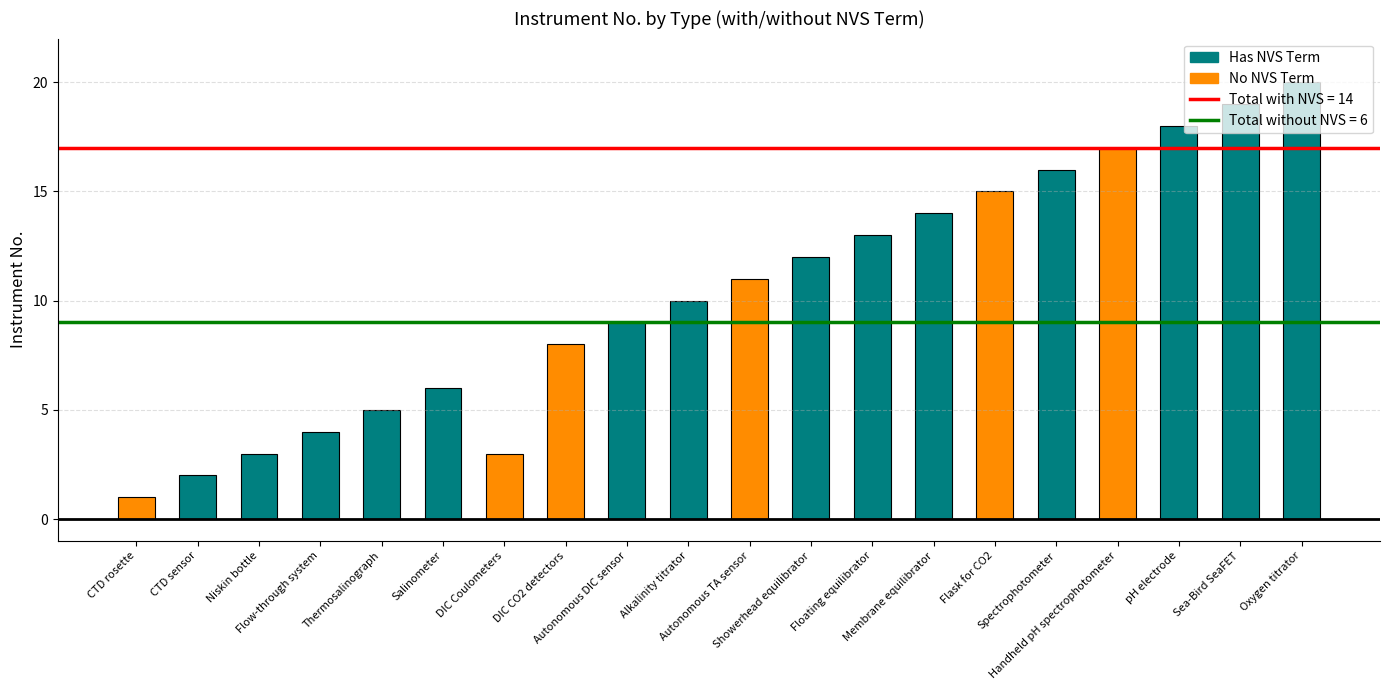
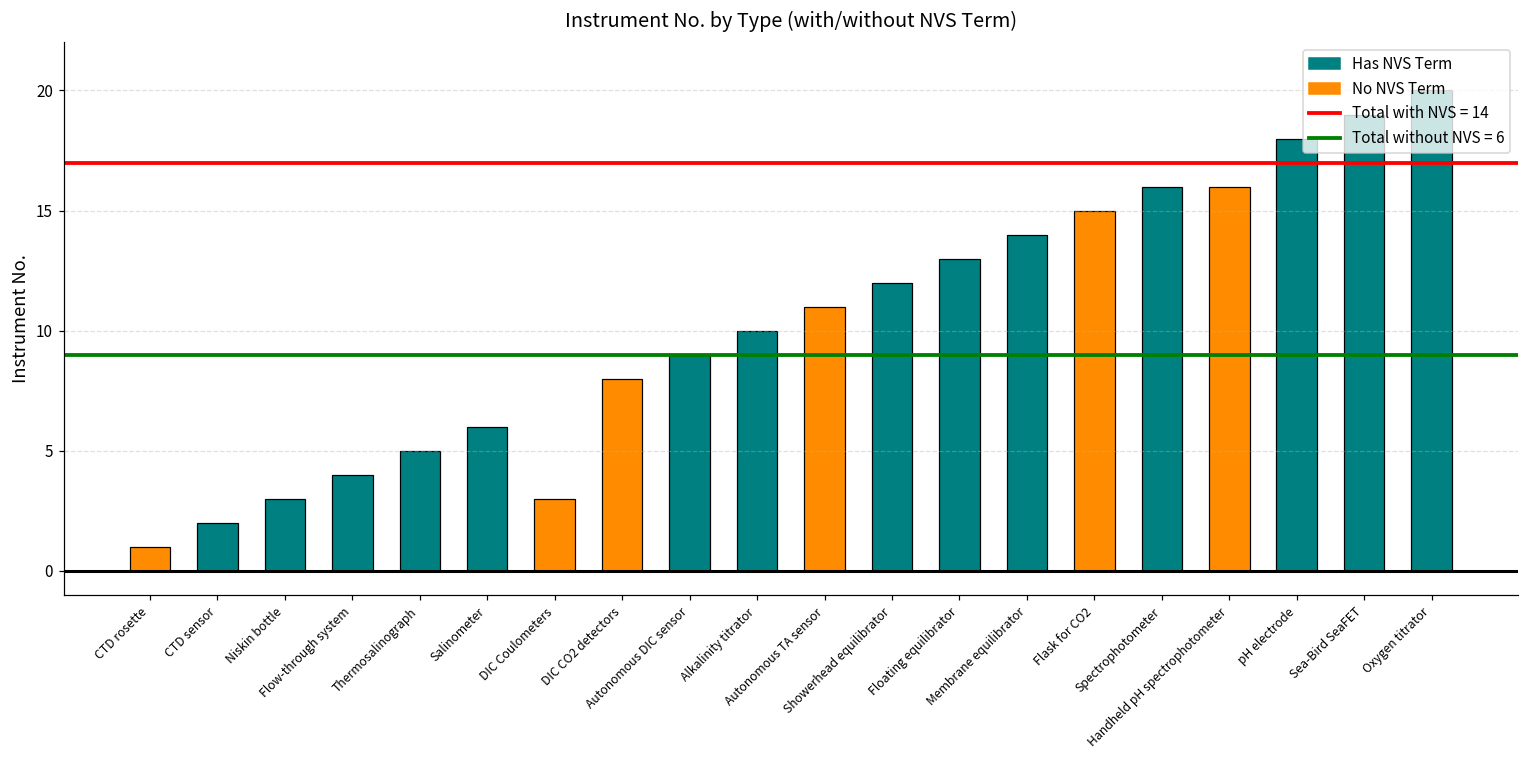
  {
    "CTD rosette": 1,
    "CTD sensor": 2,
    "Niskin bottle": 3,
    "Flow-through system": 4,
    "Thermosalinograph": 5,
    "Salinometer": 6,
    "DIC Coulometers": 3,
    "DIC CO2 detectors": 8,
    "Autonomous DIC sensor": 9,
    "Alkalinity titrator": 10,
    "Autonomous TA sensor": 11,
    "Showerhead equilibrator": 12,
    "Floating equilibrator": 13,
    "Membrane equilibrator": 14,
    "Flask for CO2": 15,
    "Spectrophotometer": 16,
-   "Handheld pH spectrophotometer": 17,
+   "Handheld pH spectrophotometer": 16,
    "pH electrode": 18
  }
